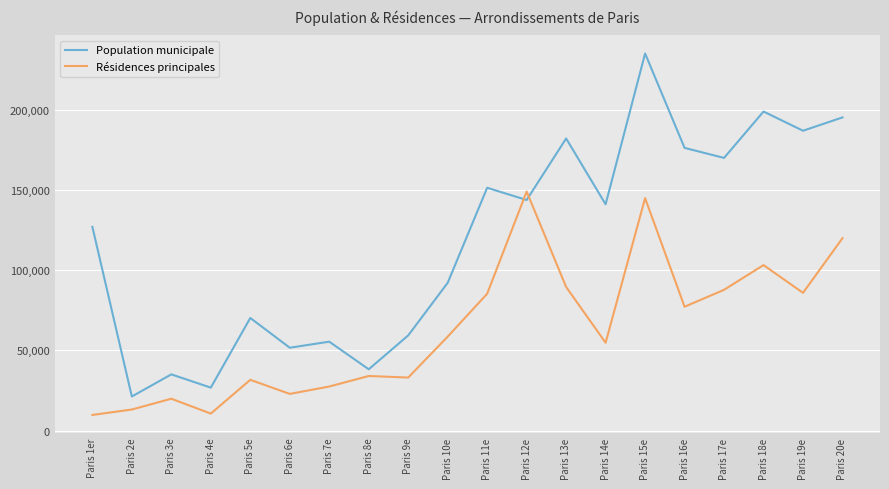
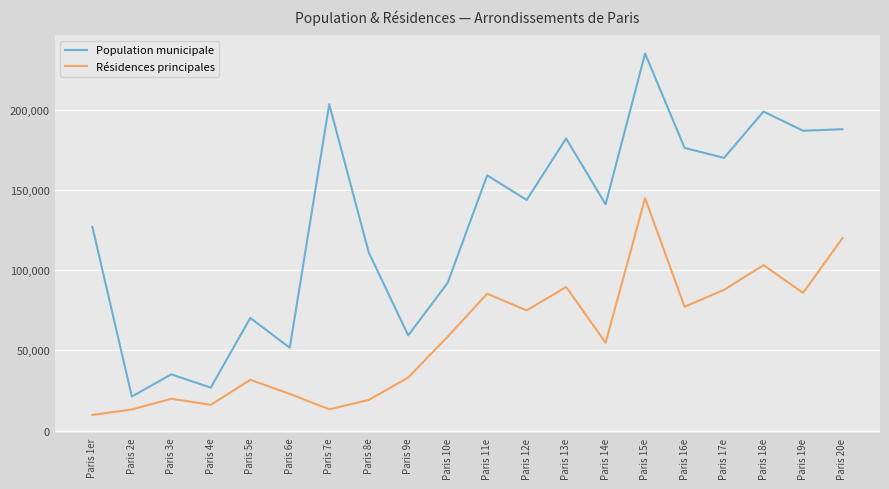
  {
    "Population municipale": {
      "Paris 1er": "127,000",
      "Paris 2e": "21,000",
      "Paris 3e": "35,000",
      "Paris 4e": "27,000",
      "Paris 5e": "70,000",
      "Paris 6e": "52,000",
-     "Paris 7e": "55,000",
-     "Paris 8e": "38,000",
+     "Paris 7e": "204,000",
+     "Paris 8e": "111,000",
      "Paris 9e": "59,000",
      "Paris 10e": "92,000",
-     "Paris 11e": "152,000",
+     "Paris 11e": "159,000",
      "Paris 12e": "144,000",
      "Paris 13e": "182,000",
      "Paris 14e": "141,000",
      "Paris 15e": "235,000",
      "Paris 16e": "176,000",
      "Paris 17e": "170,000",
      "Paris 18e": "199,000",
      "Paris 19e": "187,000",
-     "Paris 20e": "195,000"
+     "Paris 20e": "188,000"
    },
    "Résidences principales": {
      "Paris 1er": "10,000",
      "Paris 2e": "13,000",
      "Paris 3e": "20,000",
-     "Paris 4e": "11,000",
+     "Paris 4e": "16,000",
      "Paris 5e": "32,000",
      "Paris 6e": "23,000",
-     "Paris 7e": "27,000",
-     "Paris 8e": "34,000",
+     "Paris 7e": "13,000",
+     "Paris 8e": "19,000",
      "Paris 9e": "33,000",
      "Paris 10e": "59,000",
      "Paris 11e": "85,000",
-     "Paris 12e": "149,000",
+     "Paris 12e": "75,000",
      "Paris 13e": "90,000",
      "Paris 14e": "55,000",
      "Paris 15e": "145,000",
      "Paris 16e": "77,000",
      "Paris 17e": "88,000",
      "Paris 18e": "103,000",
      "Paris 19e": "86,000",
      "Paris 20e": "120,000"
    }
  }
